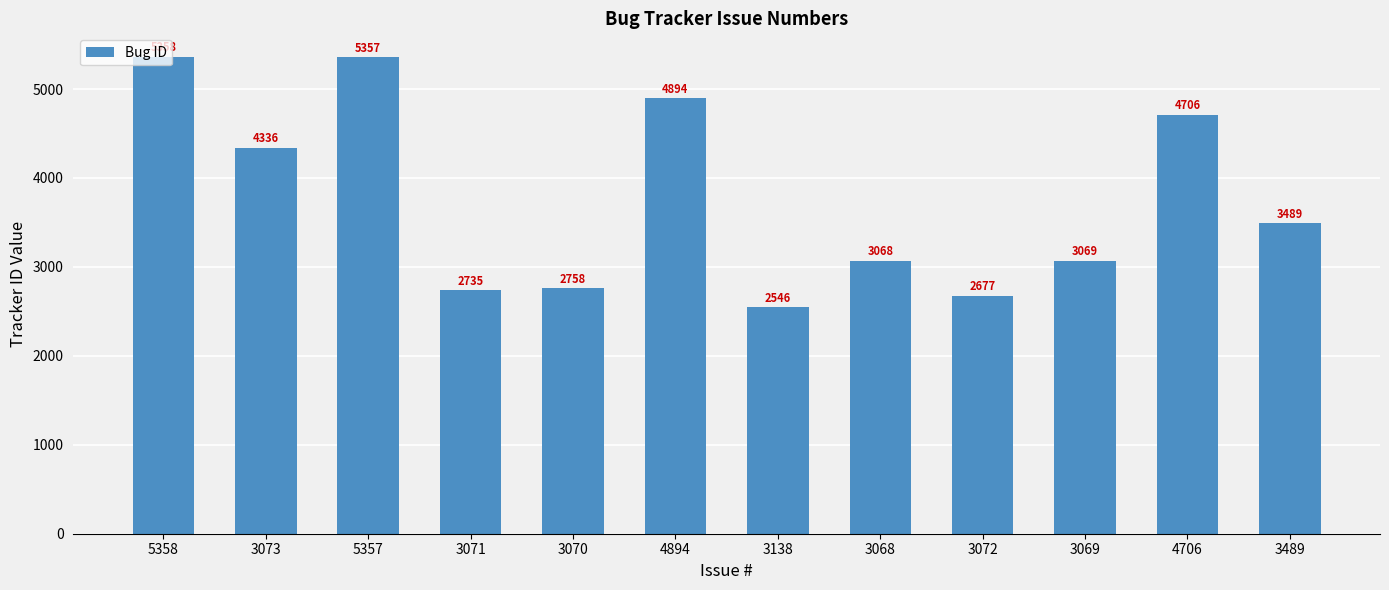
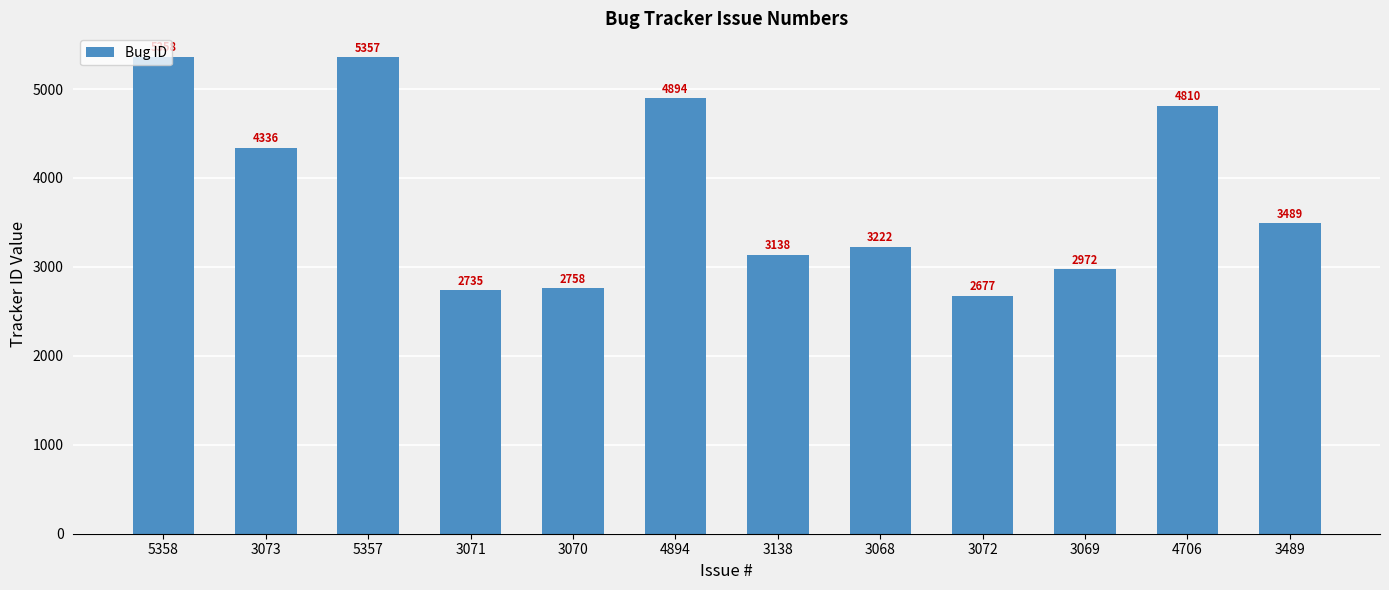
  {
    "3073": 4336,
    "5357": 5357,
    "3071": 2735,
    "3070": 2758,
    "4894": 4894,
-   "3138": 2546,
-   "3068": 3068,
+   "3138": 3138,
+   "3068": 3222,
    "3072": 2677,
-   "3069": 3069,
-   "4706": 4706,
+   "3069": 2972,
+   "4706": 4810,
    "3489": 3489
  }
